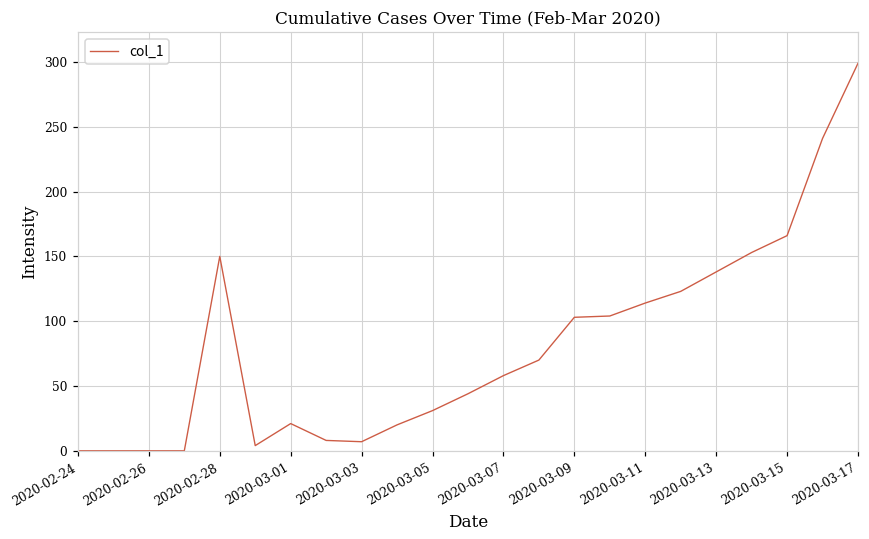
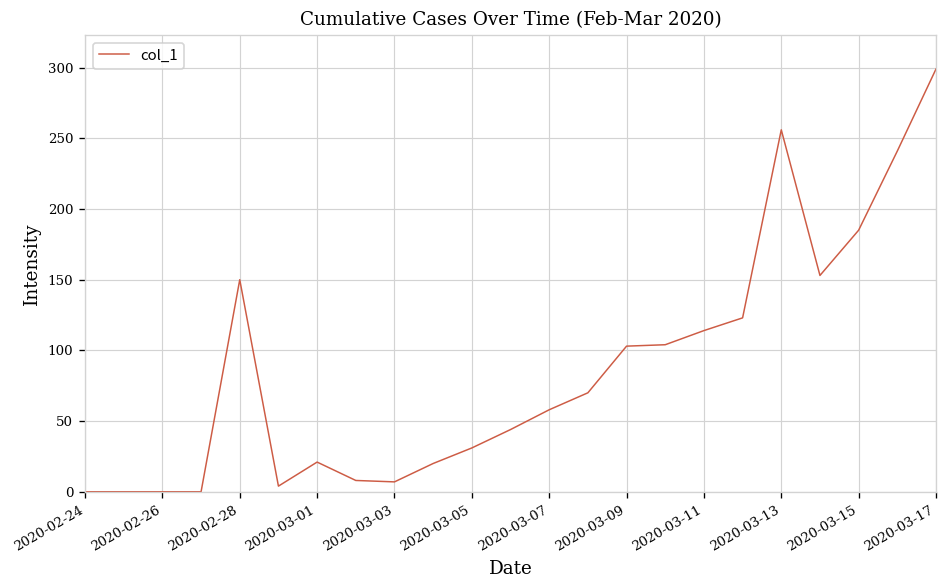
  {
    "2020-02-24": 0,
    "2020-02-26": 0,
    "2020-02-28": 150,
    "2020-03-01": 21,
    "2020-03-03": 7,
    "2020-03-05": 31,
    "2020-03-07": 58,
    "2020-03-09": 103,
    "2020-03-11": 114,
-   "2020-03-13": 138,
-   "2020-03-15": 166,
+   "2020-03-13": 256,
+   "2020-03-15": 185,
    "2020-03-17": 299
  }
